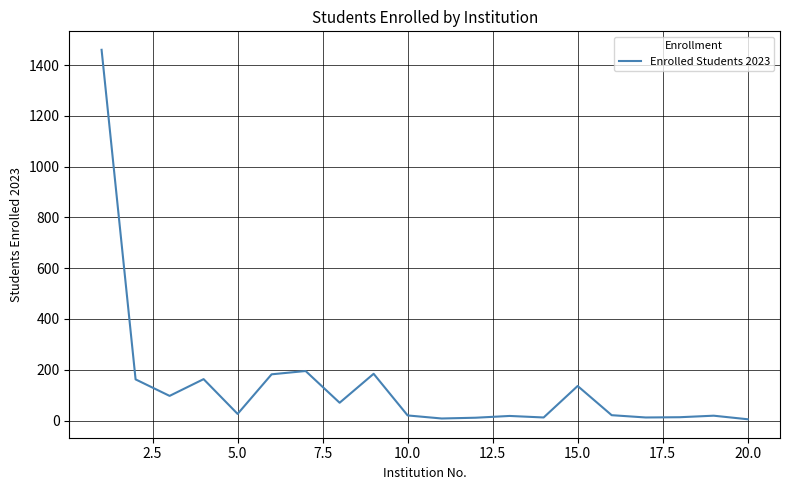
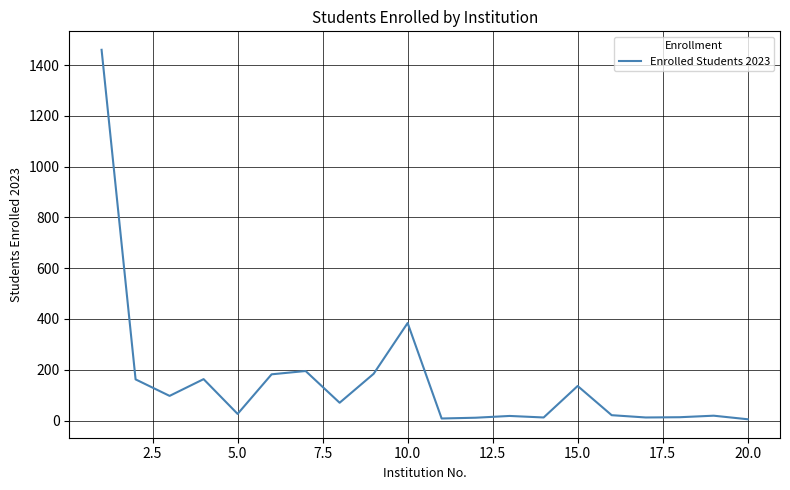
  {
    "5.0": 30,
-   "10.0": 20,
+   "10.0": 380,
    "15.0": 140,
    "20.0": 10
  }
